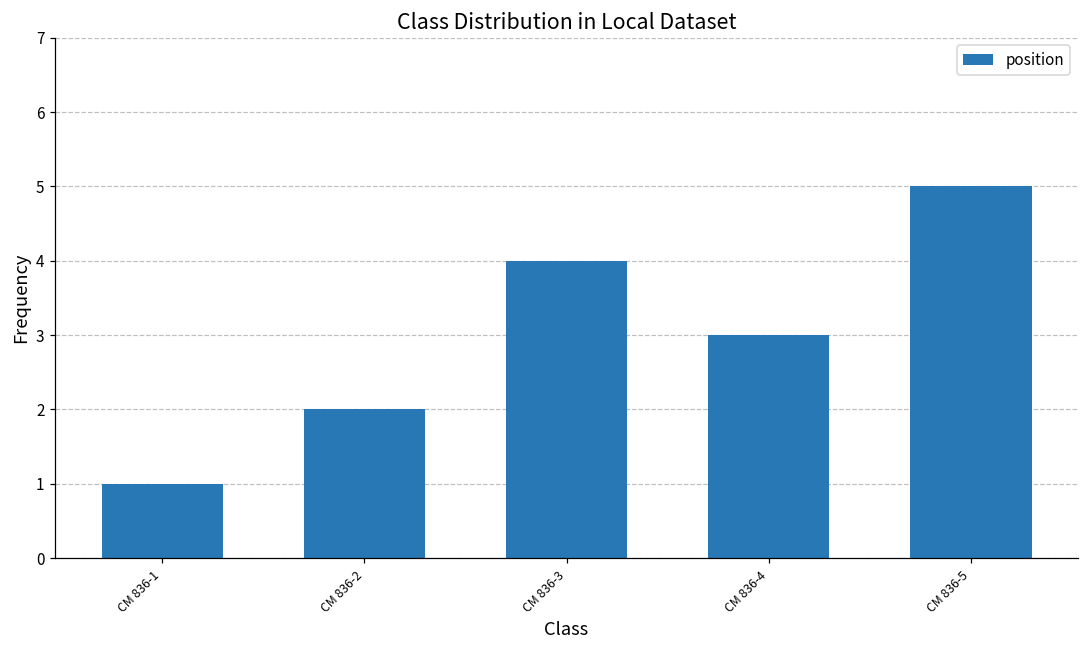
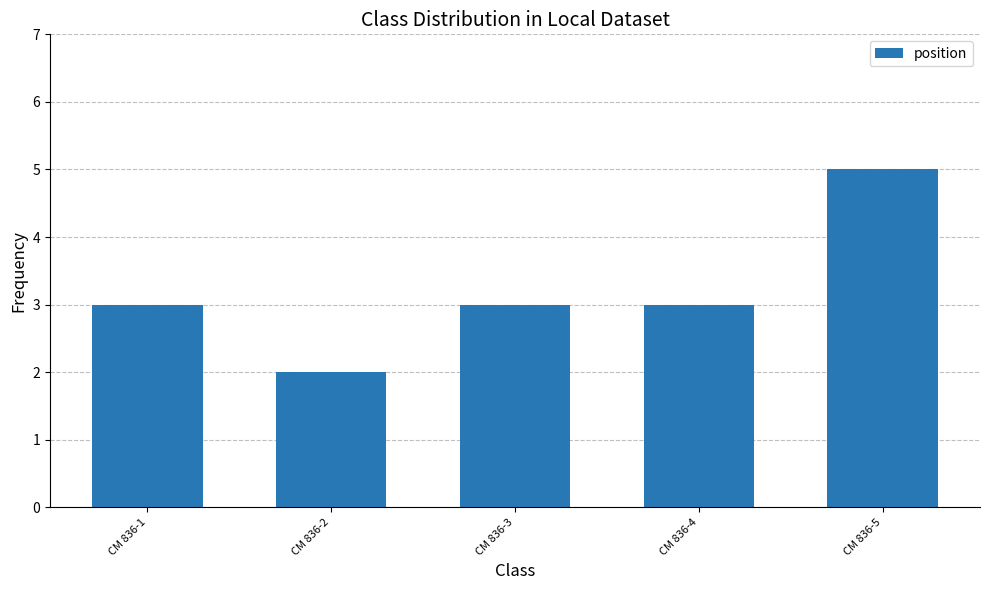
  {
-   "CM 836-1": 1,
+   "CM 836-1": 3,
    "CM 836-2": 2,
-   "CM 836-3": 4,
+   "CM 836-3": 3,
    "CM 836-4": 3,
    "CM 836-5": 5
  }
